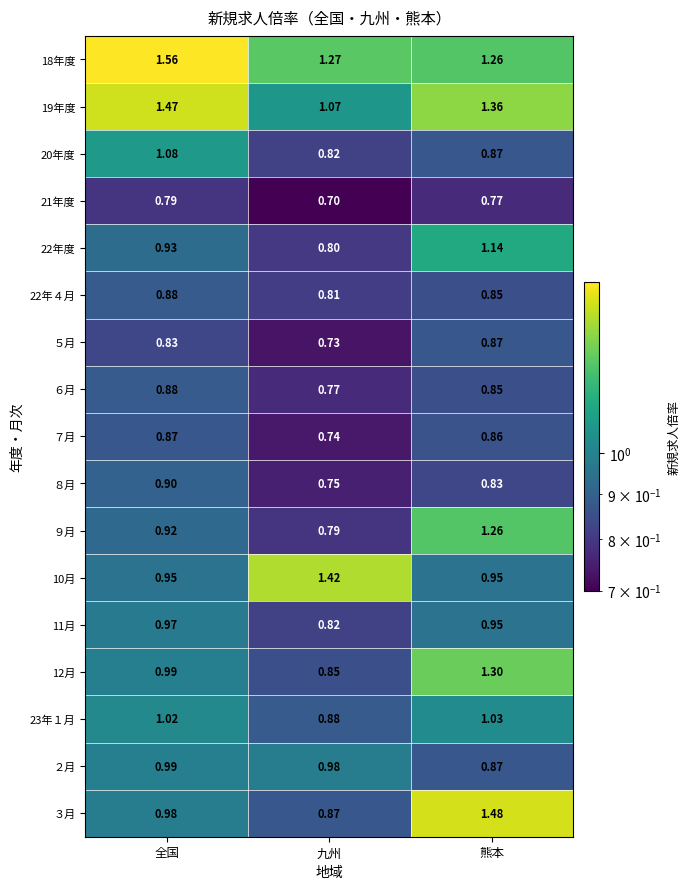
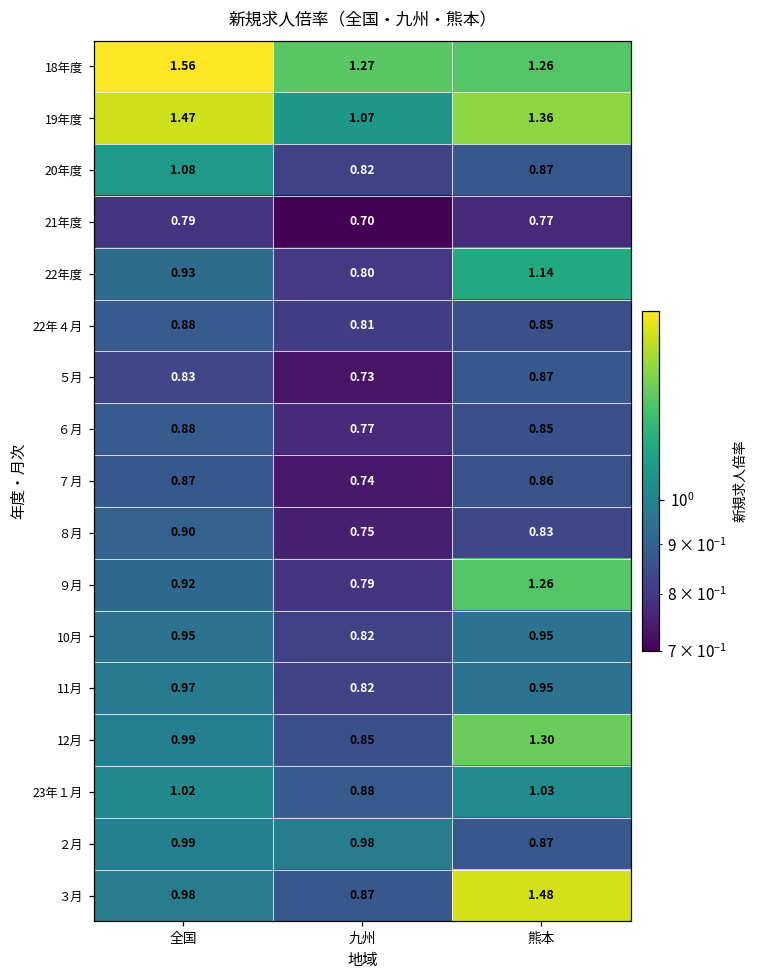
  {
    "18年度": {
      "全国": 1.56,
      "九州": 1.27,
      "熊本": 1.26
    },
    "19年度": {
      "全国": 1.47,
      "九州": 1.07,
      "熊本": 1.36
    },
    "20年度": {
      "全国": 1.08,
      "九州": 0.82,
      "熊本": 0.87
    },
    "21年度": {
      "全国": 0.79,
      "九州": 0.70,
      "熊本": 0.77
    },
    "22年度": {
      "全国": 0.93,
      "九州": 0.80,
      "熊本": 1.14
    },
    "22年４月": {
      "全国": 0.88,
      "九州": 0.81,
      "熊本": 0.85
    },
    "５月": {
      "全国": 0.83,
      "九州": 0.73,
      "熊本": 0.87
    },
    "６月": {
      "全国": 0.88,
      "九州": 0.77,
      "熊本": 0.85
    },
    "７月": {
      "全国": 0.87,
      "九州": 0.74,
      "熊本": 0.86
    },
    "８月": {
      "全国": 0.90,
      "九州": 0.75,
      "熊本": 0.83
    },
    "９月": {
      "全国": 0.92,
      "九州": 0.79,
      "熊本": 1.26
    },
    "10月": {
      "全国": 0.95,
-     "九州": 1.42,
+     "九州": 0.82,
      "熊本": 0.95
    },
    "11月": {
      "全国": 0.97,
      "九州": 0.82,
      "熊本": 0.95
    },
    "12月": {
      "全国": 0.99,
      "九州": 0.85,
      "熊本": 1.30
    },
    "23年１月": {
      "全国": 1.02,
      "九州": 0.88,
      "熊本": 1.03
    },
    "２月": {
      "全国": 0.99,
      "九州": 0.98,
      "熊本": 0.87
    },
    "３月": {
      "全国": 0.98,
      "九州": 0.87,
      "熊本": 1.48
    }
  }
